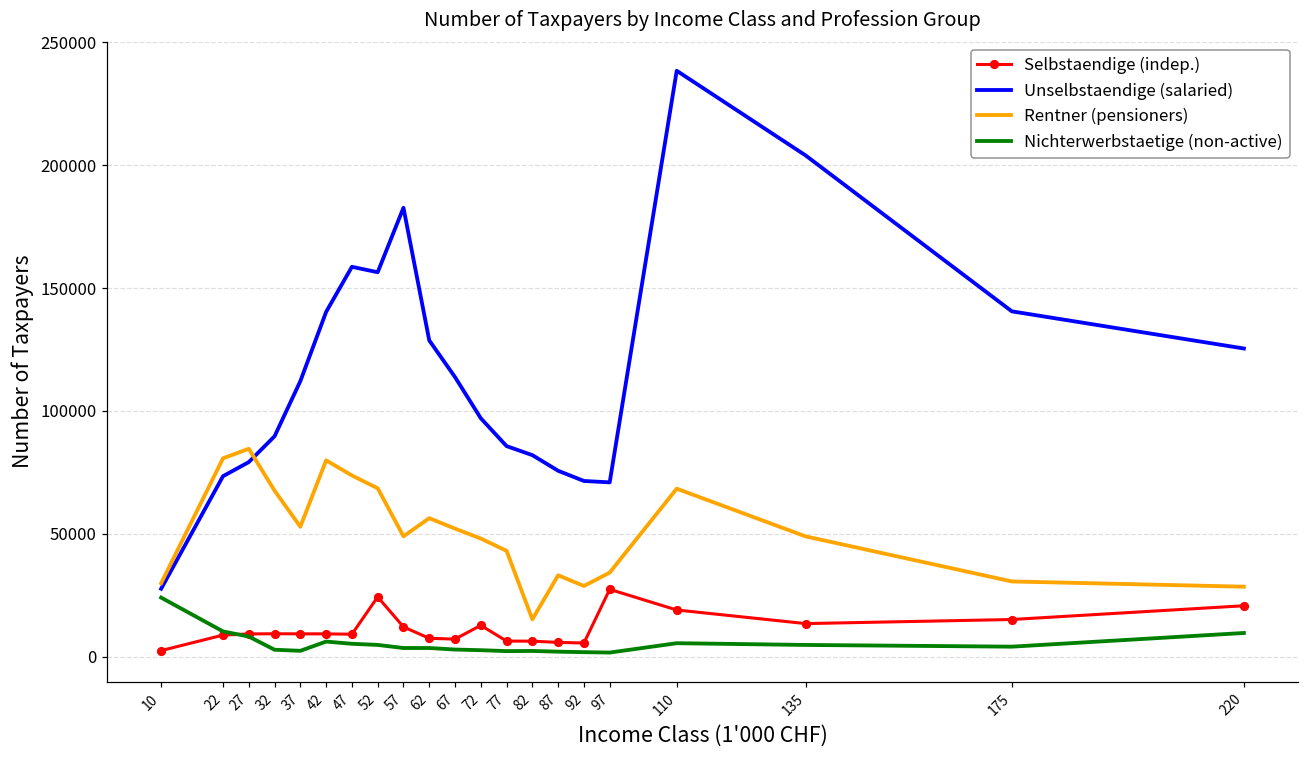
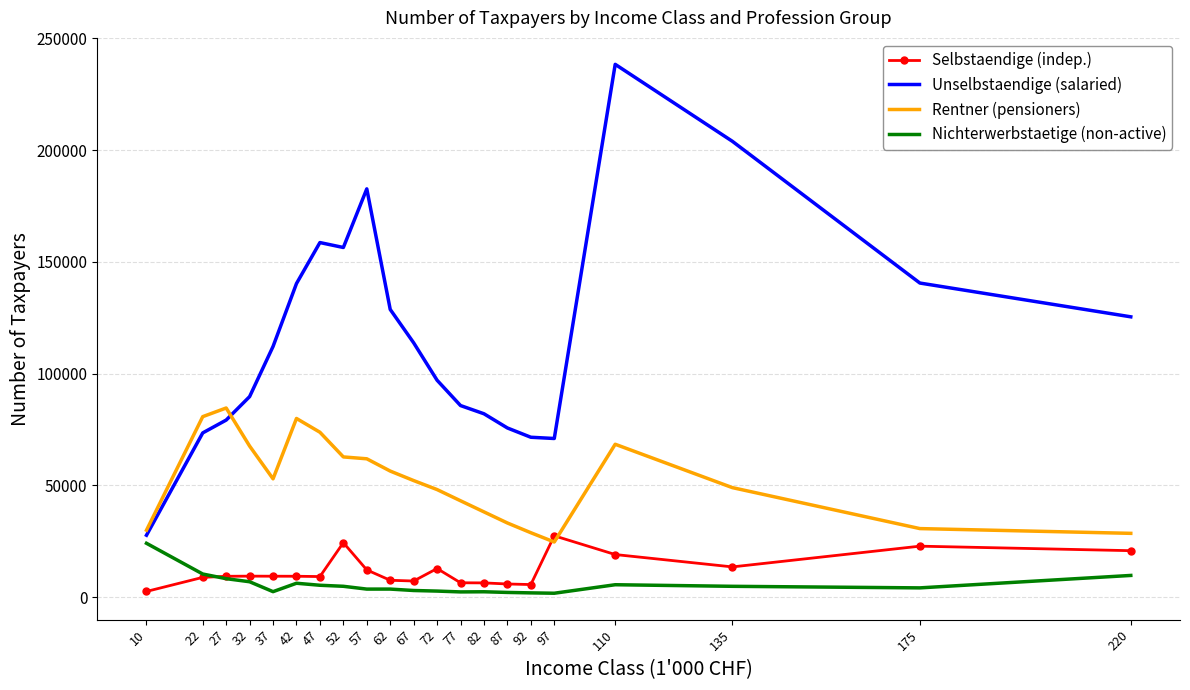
  {
    "Selbstaendige (indep.)": {
      "10": 3000,
      "22": 9000,
      "32": 9000,
      "37": 9000,
      "42": 9000,
      "47": 9000,
      "52": 24000,
      "57": 12000,
      "62": 7000,
      "67": 7000,
      "72": 13000,
      "77": 6000,
      "82": 6000,
      "87": 6000,
      "92": 6000,
      "97": 27000,
      "110": 19000,
      "135": 13000,
-     "175": 15000,
+     "175": 23000,
      "220": 21000
    },
    "Unselbstaendige (salaried)": {
      "10": 28000,
      "22": 73000,
      "27": 79000,
      "32": 90000,
      "37": 112000,
      "42": 140000,
      "47": 159000,
      "52": 156000,
      "57": 183000,
      "62": 129000,
      "67": 114000,
      "72": 97000,
      "77": 86000,
      "82": 82000,
      "87": 76000,
      "92": 72000,
      "97": 71000,
      "110": 238000,
      "135": 204000,
      "175": 141000,
      "220": 125000
    },
    "Rentner (pensioners)": {
      "10": 30000,
      "22": 81000,
      "27": 85000,
      "32": 68000,
      "37": 53000,
      "42": 80000,
      "47": 74000,
-     "52": 69000,
-     "57": 49000,
+     "52": 63000,
+     "57": 62000,
      "62": 56000,
      "67": 52000,
      "72": 48000,
      "77": 43000,
-     "82": 15000,
+     "82": 38000,
      "87": 33000,
      "92": 29000,
-     "97": 34000,
+     "97": 25000,
      "110": 68000,
      "135": 49000,
      "175": 31000,
      "220": 28000
    },
    "Nichterwerbstaetige (non-active)": {
      "10": 24000,
      "22": 10000,
-     "32": 3000,
+     "32": 7000,
      "37": 2000,
      "42": 6000,
      "47": 5000,
      "52": 5000,
      "57": 4000,
      "62": 4000,
      "67": 3000,
      "72": 3000,
      "77": 2000,
      "82": 2000,
      "87": 2000,
      "92": 2000,
      "97": 2000,
      "110": 6000,
      "135": 5000,
      "175": 4000,
      "220": 10000
    }
  }
